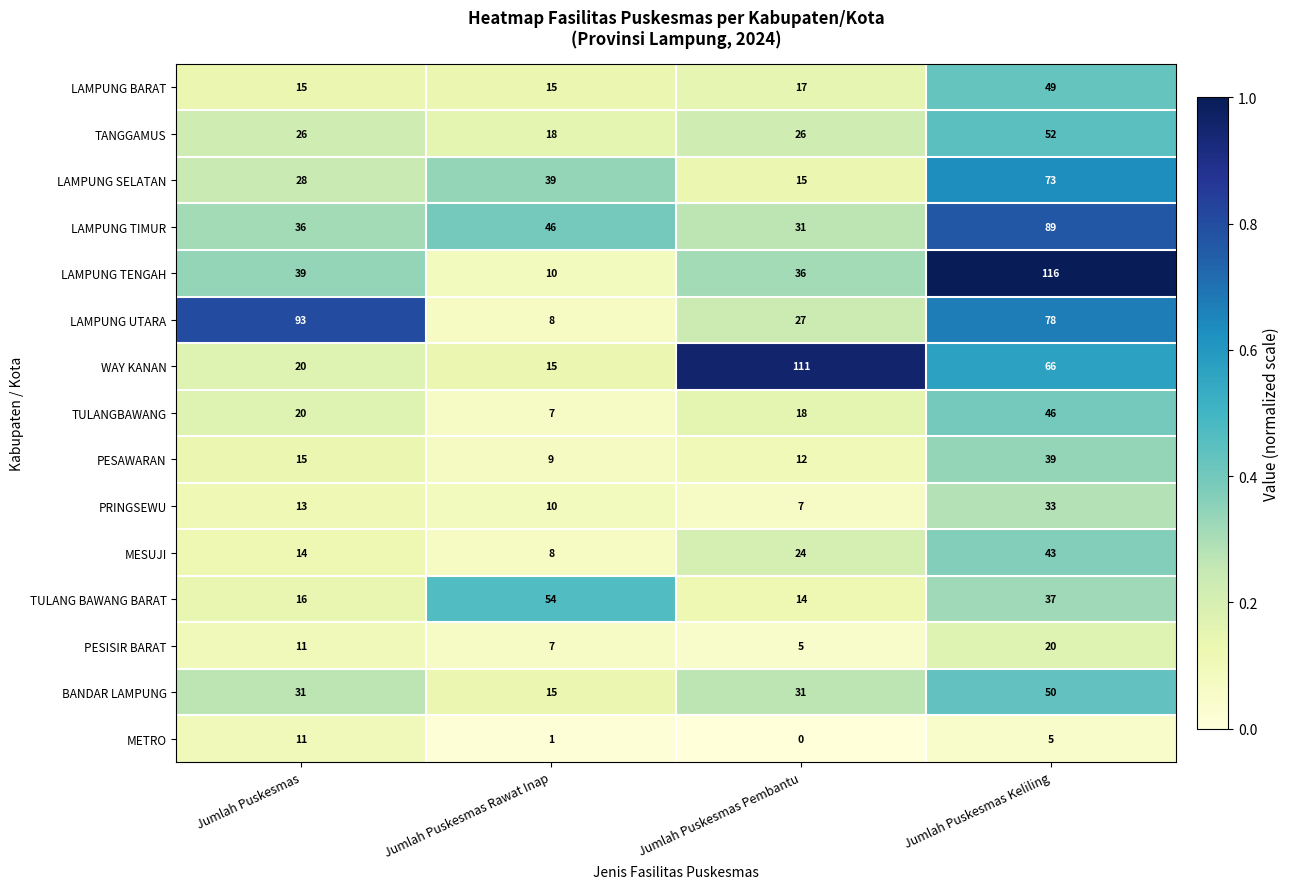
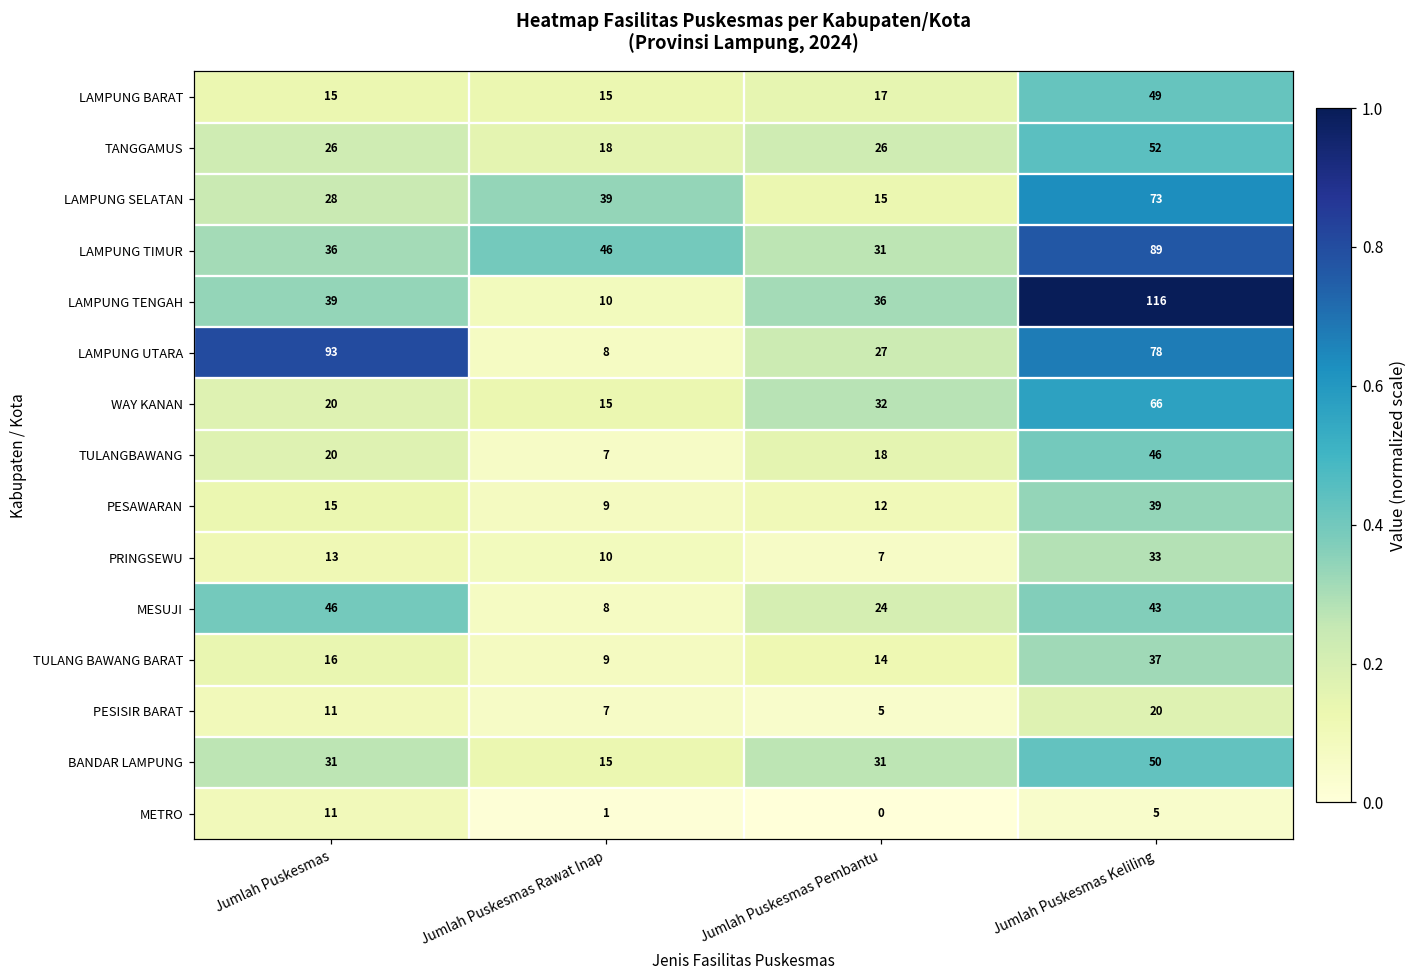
  {
    "LAMPUNG BARAT": {
      "Jumlah Puskesmas": 15,
      "Jumlah Puskesmas Rawat Inap": 15,
      "Jumlah Puskesmas Pembantu": 17,
      "Jumlah Puskesmas Keliling": 49
    },
    "TANGGAMUS": {
      "Jumlah Puskesmas": 26,
      "Jumlah Puskesmas Rawat Inap": 18,
      "Jumlah Puskesmas Pembantu": 26,
      "Jumlah Puskesmas Keliling": 52
    },
    "LAMPUNG SELATAN": {
      "Jumlah Puskesmas": 28,
      "Jumlah Puskesmas Rawat Inap": 39,
      "Jumlah Puskesmas Pembantu": 15,
      "Jumlah Puskesmas Keliling": 73
    },
    "LAMPUNG TIMUR": {
      "Jumlah Puskesmas": 36,
      "Jumlah Puskesmas Rawat Inap": 46,
      "Jumlah Puskesmas Pembantu": 31,
      "Jumlah Puskesmas Keliling": 89
    },
    "LAMPUNG TENGAH": {
      "Jumlah Puskesmas": 39,
      "Jumlah Puskesmas Rawat Inap": 10,
      "Jumlah Puskesmas Pembantu": 36,
      "Jumlah Puskesmas Keliling": 116
    },
    "LAMPUNG UTARA": {
      "Jumlah Puskesmas": 93,
      "Jumlah Puskesmas Rawat Inap": 8,
      "Jumlah Puskesmas Pembantu": 27,
      "Jumlah Puskesmas Keliling": 78
    },
    "WAY KANAN": {
      "Jumlah Puskesmas": 20,
      "Jumlah Puskesmas Rawat Inap": 15,
-     "Jumlah Puskesmas Pembantu": 111,
+     "Jumlah Puskesmas Pembantu": 32,
      "Jumlah Puskesmas Keliling": 66
    },
    "TULANGBAWANG": {
      "Jumlah Puskesmas": 20,
      "Jumlah Puskesmas Rawat Inap": 7,
      "Jumlah Puskesmas Pembantu": 18,
      "Jumlah Puskesmas Keliling": 46
    },
    "PESAWARAN": {
      "Jumlah Puskesmas": 15,
      "Jumlah Puskesmas Rawat Inap": 9,
      "Jumlah Puskesmas Pembantu": 12,
      "Jumlah Puskesmas Keliling": 39
    },
    "PRINGSEWU": {
      "Jumlah Puskesmas": 13,
      "Jumlah Puskesmas Rawat Inap": 10,
      "Jumlah Puskesmas Pembantu": 7,
      "Jumlah Puskesmas Keliling": 33
    },
    "MESUJI": {
-     "Jumlah Puskesmas": 14,
+     "Jumlah Puskesmas": 46,
      "Jumlah Puskesmas Rawat Inap": 8,
      "Jumlah Puskesmas Pembantu": 24,
      "Jumlah Puskesmas Keliling": 43
    },
    "TULANG BAWANG BARAT": {
      "Jumlah Puskesmas": 16,
-     "Jumlah Puskesmas Rawat Inap": 54,
+     "Jumlah Puskesmas Rawat Inap": 9,
      "Jumlah Puskesmas Pembantu": 14,
      "Jumlah Puskesmas Keliling": 37
    },
    "PESISIR BARAT": {
      "Jumlah Puskesmas": 11,
      "Jumlah Puskesmas Rawat Inap": 7,
      "Jumlah Puskesmas Pembantu": 5,
      "Jumlah Puskesmas Keliling": 20
    },
    "BANDAR LAMPUNG": {
      "Jumlah Puskesmas": 31,
      "Jumlah Puskesmas Rawat Inap": 15,
      "Jumlah Puskesmas Pembantu": 31,
      "Jumlah Puskesmas Keliling": 50
    },
    "METRO": {
      "Jumlah Puskesmas": 11,
      "Jumlah Puskesmas Rawat Inap": 1,
      "Jumlah Puskesmas Pembantu": 0,
      "Jumlah Puskesmas Keliling": 5
    }
  }
